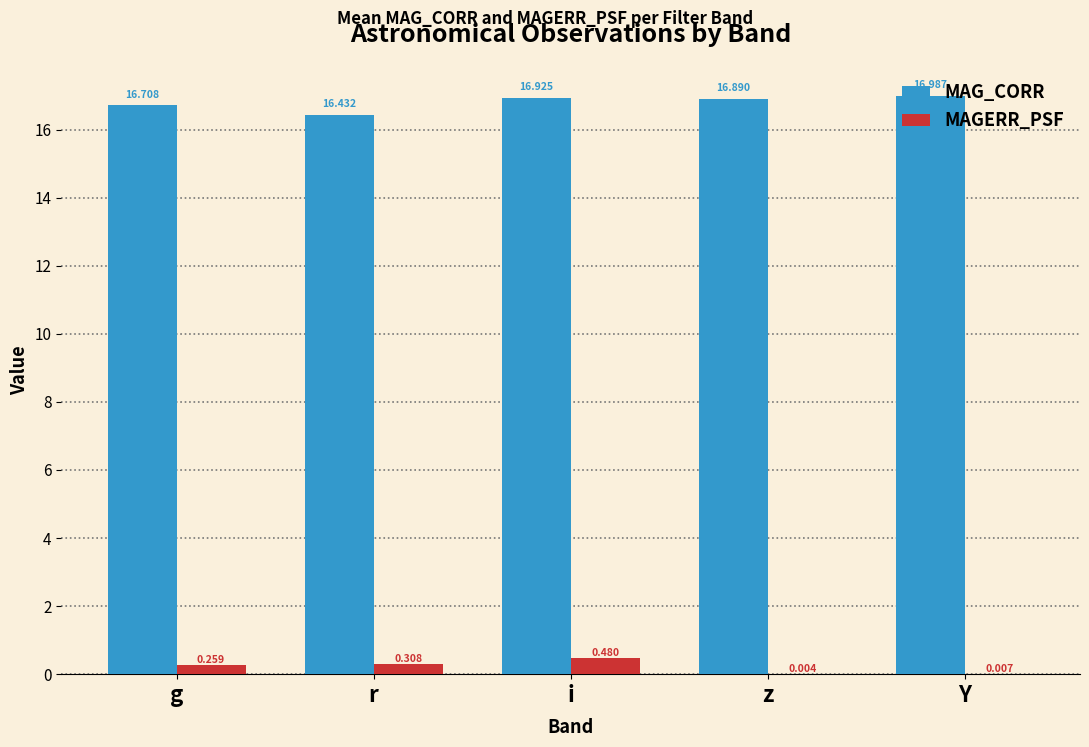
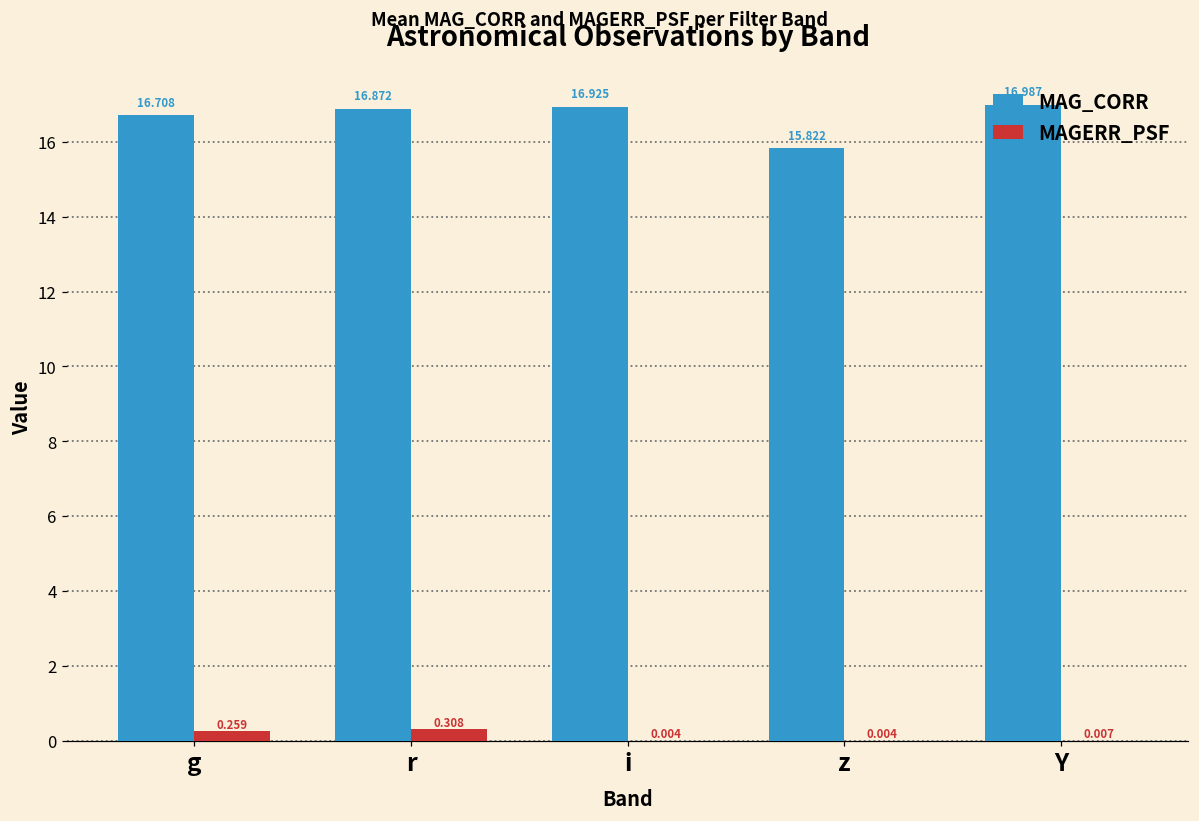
  {
    "MAG_CORR": {
      "g": 16.708,
-     "r": 16.432,
+     "r": 16.872,
      "i": 16.925,
-     "z": 16.890,
+     "z": 15.822,
      "Y": 16.987
    },
    "MAGERR_PSF": {
      "g": 0.259,
      "r": 0.308,
-     "i": 0.480,
+     "i": 0.004,
      "z": 0.004,
      "Y": 0.007
    }
  }
